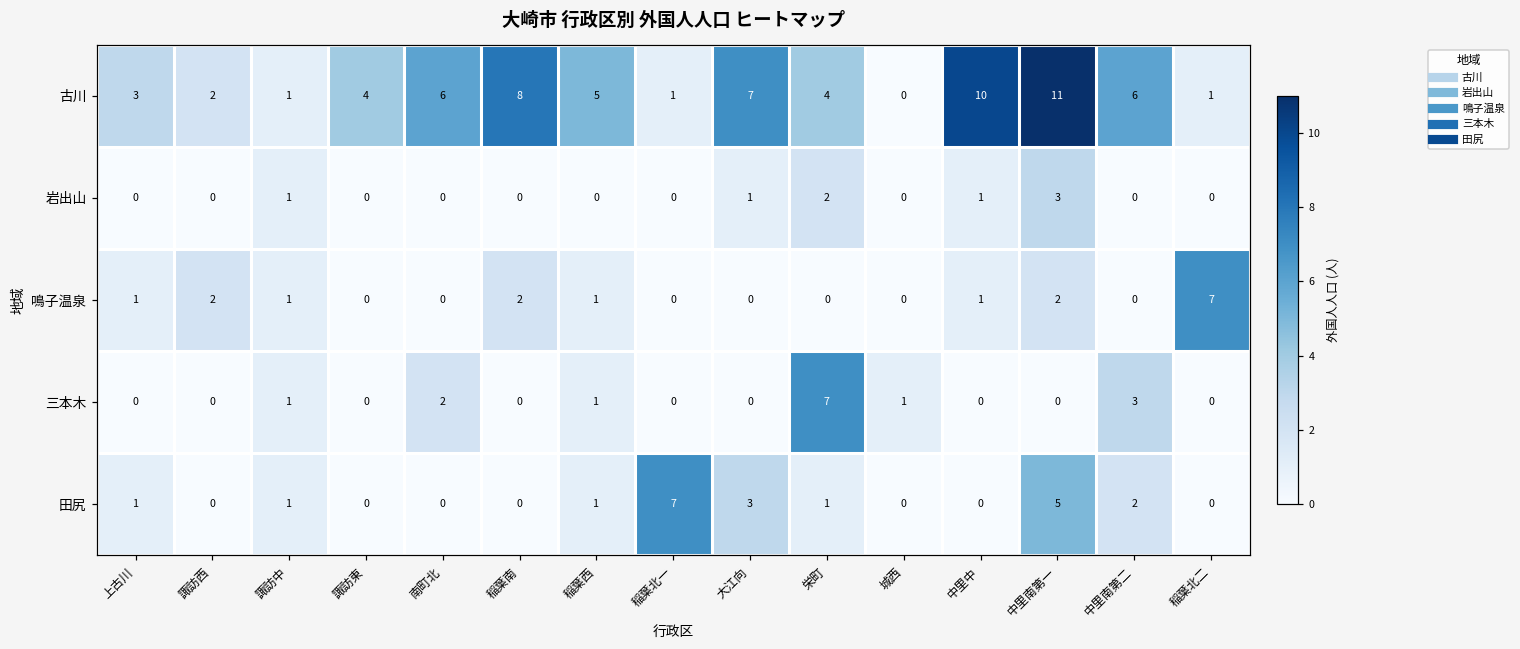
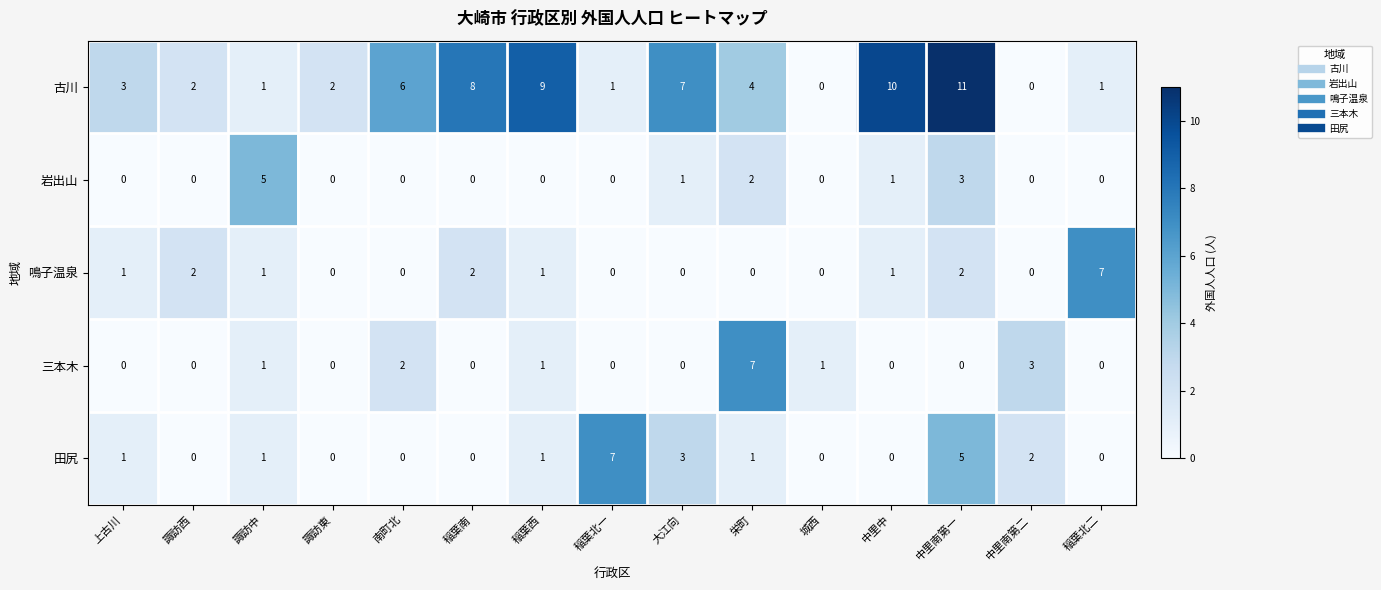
  {
    "古川": {
      "上古川": 3,
      "諏訪西": 2,
      "諏訪中": 1,
-     "諏訪東": 4,
+     "諏訪東": 2,
      "南町北": 6,
      "稲葉南": 8,
-     "稲葉西": 5,
+     "稲葉西": 9,
      "稲葉北一": 1,
      "大江向": 7,
      "栄町": 4,
      "城西": 0,
      "中里中": 10,
      "中里南第一": 11,
-     "中里南第二": 6,
+     "中里南第二": 0,
      "稲葉北二": 1
    },
    "岩出山": {
      "上古川": 0,
      "諏訪西": 0,
-     "諏訪中": 1,
+     "諏訪中": 5,
      "諏訪東": 0,
      "南町北": 0,
      "稲葉南": 0,
      "稲葉西": 0,
      "稲葉北一": 0,
      "大江向": 1,
      "栄町": 2,
      "城西": 0,
      "中里中": 1,
      "中里南第一": 3,
      "中里南第二": 0,
      "稲葉北二": 0
    },
    "鳴子温泉": {
      "上古川": 1,
      "諏訪西": 2,
      "諏訪中": 1,
      "諏訪東": 0,
      "南町北": 0,
      "稲葉南": 2,
      "稲葉西": 1,
      "稲葉北一": 0,
      "大江向": 0,
      "栄町": 0,
      "城西": 0,
      "中里中": 1,
      "中里南第一": 2,
      "中里南第二": 0,
      "稲葉北二": 7
    },
    "三本木": {
      "上古川": 0,
      "諏訪西": 0,
      "諏訪中": 1,
      "諏訪東": 0,
      "南町北": 2,
      "稲葉南": 0,
      "稲葉西": 1,
      "稲葉北一": 0,
      "大江向": 0,
      "栄町": 7,
      "城西": 1,
      "中里中": 0,
      "中里南第一": 0,
      "中里南第二": 3,
      "稲葉北二": 0
    },
    "田尻": {
      "上古川": 1,
      "諏訪西": 0,
      "諏訪中": 1,
      "諏訪東": 0,
      "南町北": 0,
      "稲葉南": 0,
      "稲葉西": 1,
      "稲葉北一": 7,
      "大江向": 3,
      "栄町": 1,
      "城西": 0,
      "中里中": 0,
      "中里南第一": 5,
      "中里南第二": 2,
      "稲葉北二": 0
    }
  }
